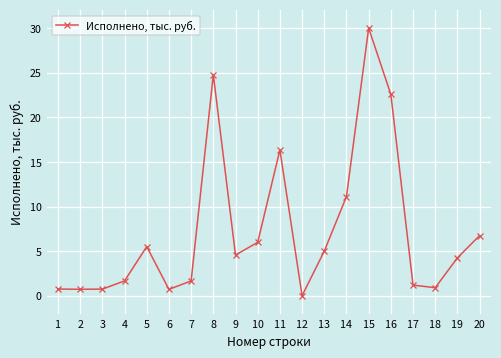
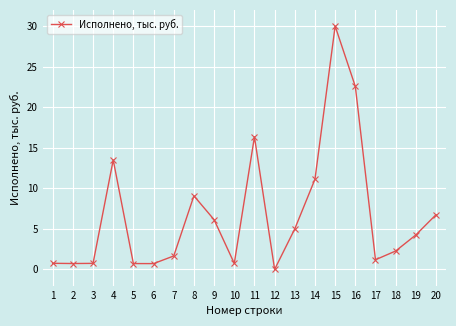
  {
    "1": 1,
    "2": 1,
    "3": 1,
-   "4": 2,
-   "5": 6,
+   "4": 13,
+   "5": 1,
    "6": 1,
    "7": 2,
-   "8": 25,
-   "9": 5,
-   "10": 6,
+   "8": 9,
+   "9": 6,
+   "10": 1,
    "11": 16,
    "12": 0,
    "13": 5,
    "14": 11,
    "15": 30,
    "16": 23,
    "17": 1,
-   "18": 1,
+   "18": 2,
    "19": 4,
    "20": 7
  }
